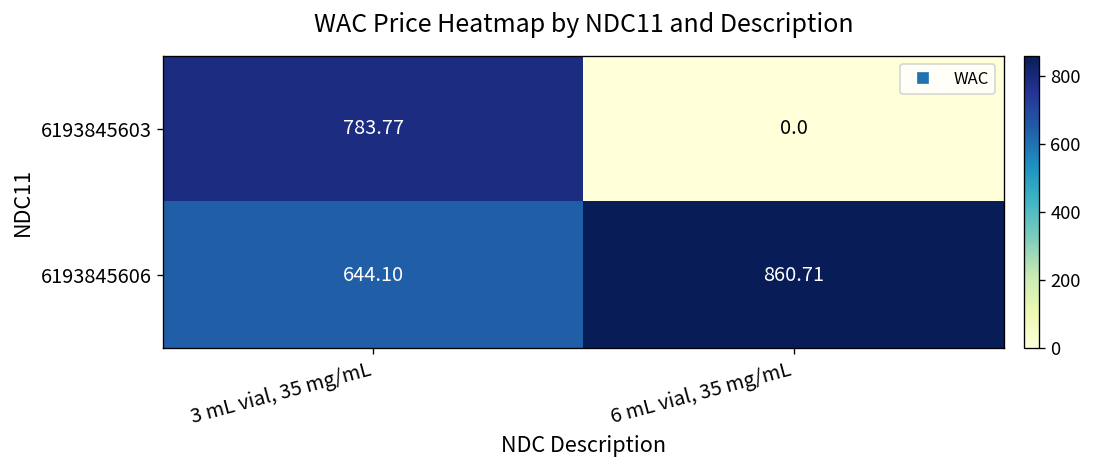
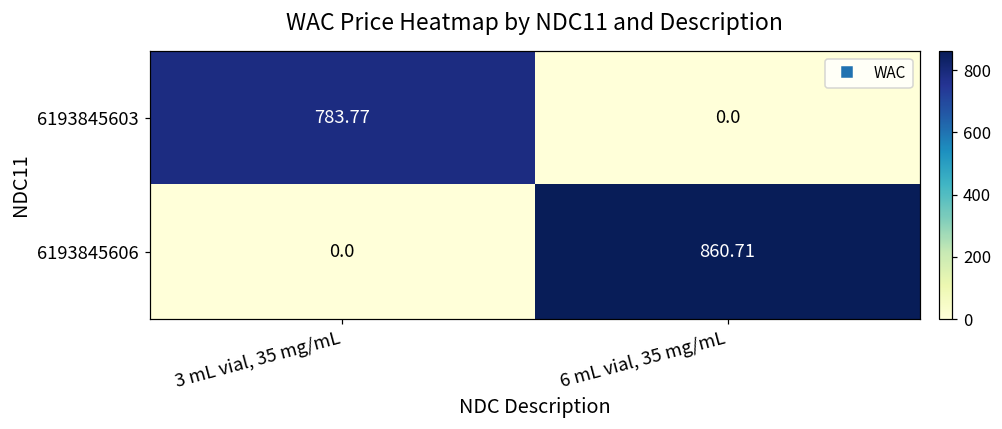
  {
    "6193845603": {
      "3 mL vial, 35 mg/mL": 783.77,
      "6 mL vial, 35 mg/mL": 0.0
    },
    "6193845606": {
-     "3 mL vial, 35 mg/mL": 644.10,
+     "3 mL vial, 35 mg/mL": 0.0,
      "6 mL vial, 35 mg/mL": 860.71
    }
  }
